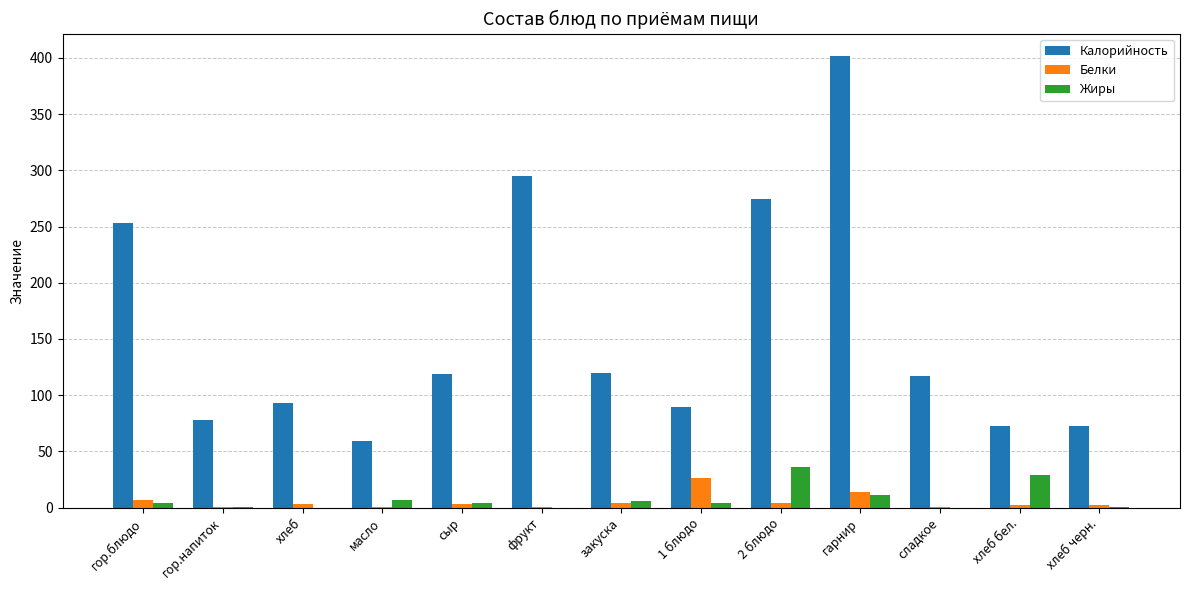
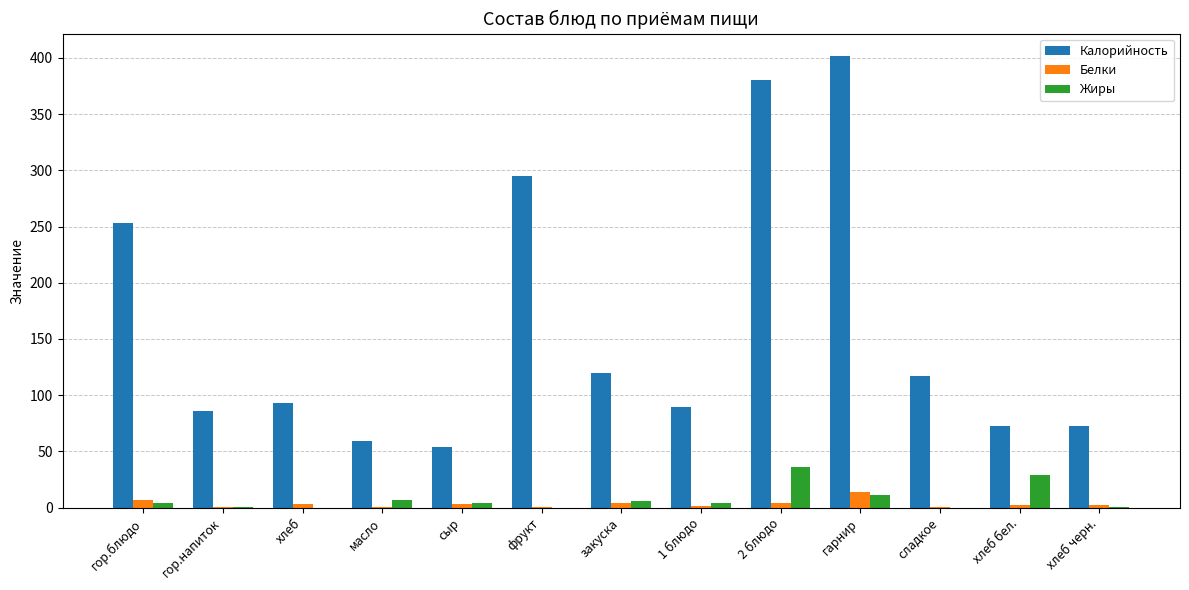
  {
    "Калорийность": {
      "гор.блюдо": 253,
-     "гор.напиток": 78,
+     "гор.напиток": 86,
      "хлеб": 93,
      "масло": 60,
-     "сыр": 119,
+     "сыр": 54,
      "фрукт": 295,
      "закуска": 119,
      "1 блюдо": 90,
-     "2 блюдо": 274,
+     "2 блюдо": 380,
      "гарнир": 402,
      "сладкое": 117,
      "хлеб бел.": 72,
      "хлеб черн.": 72
    },
    "Белки": {
      "гор.блюдо": 6,
      "хлеб": 3,
      "сыр": 3,
      "закуска": 4,
-     "1 блюдо": 26,
+     "1 блюдо": 1,
      "2 блюдо": 4,
      "гарнир": 14,
      "хлеб бел.": 2,
      "хлеб черн.": 2
    },
    "Жиры": {
      "гор.блюдо": 4,
      "масло": 6,
      "сыр": 4,
      "фрукт": 0,
      "закуска": 6,
      "1 блюдо": 4,
      "2 блюдо": 36,
      "гарнир": 11,
      "сладкое": 0,
      "хлеб бел.": 29
    }
  }
